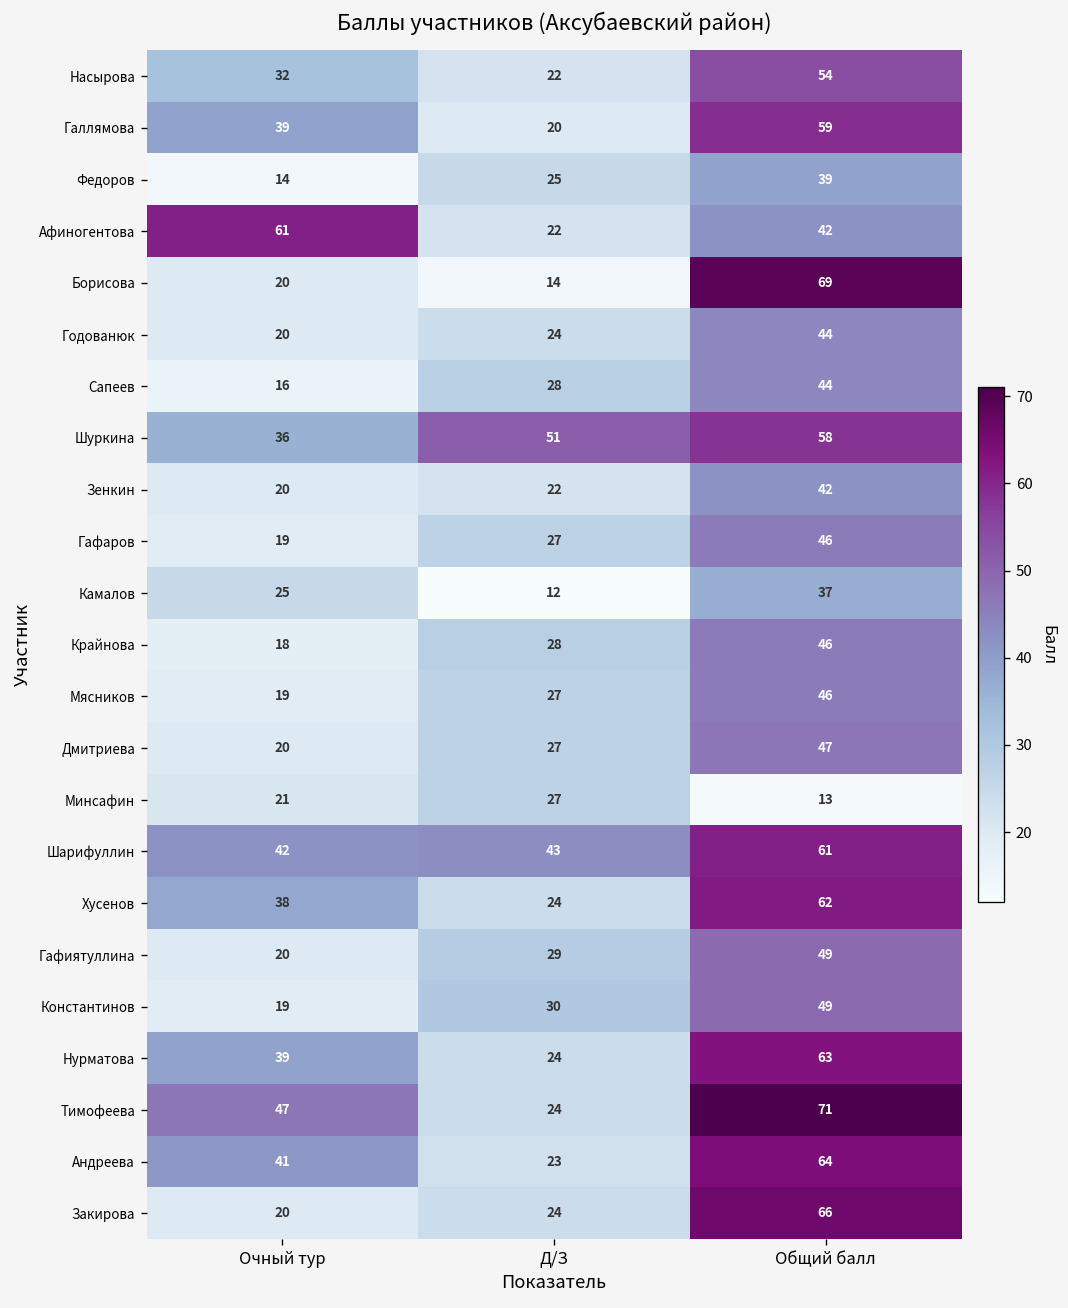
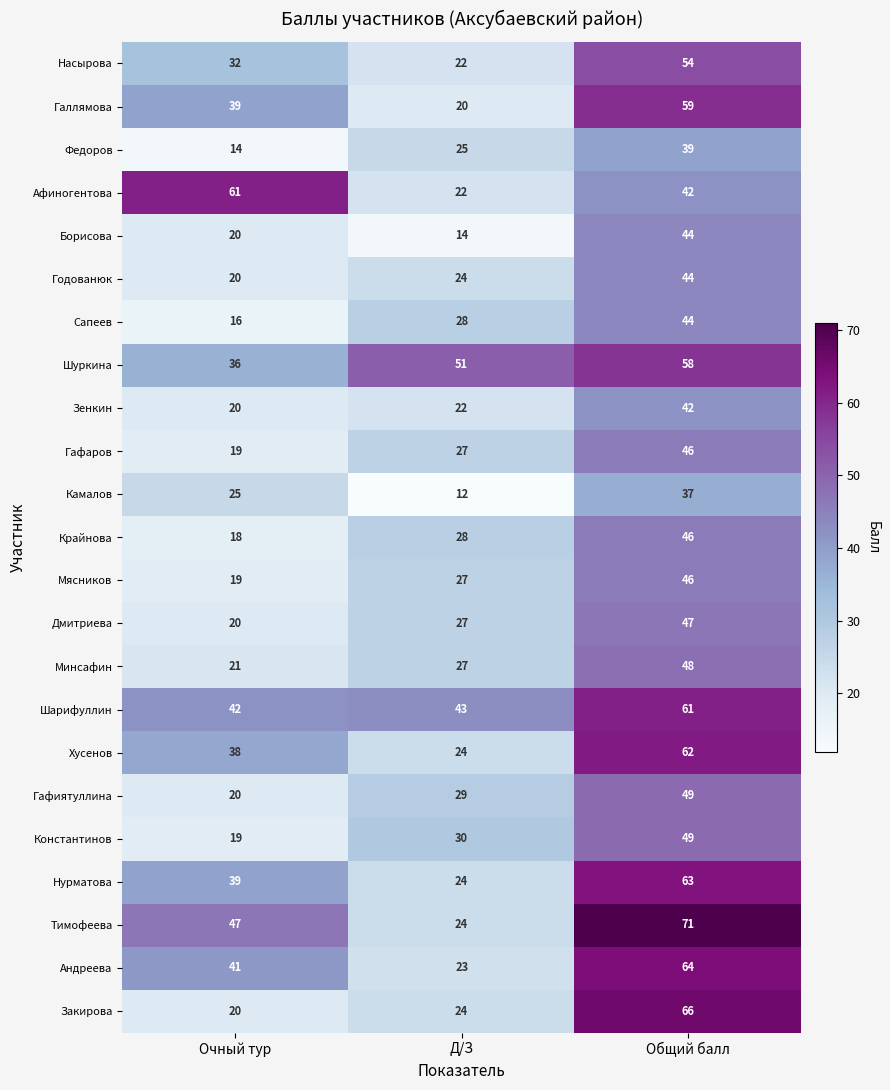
  {
    "Насырова": {
      "Очный тур": 32,
      "Д/З": 22,
      "Общий балл": 54
    },
    "Галлямова": {
      "Очный тур": 39,
      "Д/З": 20,
      "Общий балл": 59
    },
    "Федоров": {
      "Очный тур": 14,
      "Д/З": 25,
      "Общий балл": 39
    },
    "Афиногентова": {
      "Очный тур": 61,
      "Д/З": 22,
      "Общий балл": 42
    },
    "Борисова": {
      "Очный тур": 20,
      "Д/З": 14,
-     "Общий балл": 69
+     "Общий балл": 44
    },
    "Годованюк": {
      "Очный тур": 20,
      "Д/З": 24,
      "Общий балл": 44
    },
    "Сапеев": {
      "Очный тур": 16,
      "Д/З": 28,
      "Общий балл": 44
    },
    "Шуркина": {
      "Очный тур": 36,
      "Д/З": 51,
      "Общий балл": 58
    },
    "Зенкин": {
      "Очный тур": 20,
      "Д/З": 22,
      "Общий балл": 42
    },
    "Гафаров": {
      "Очный тур": 19,
      "Д/З": 27,
      "Общий балл": 46
    },
    "Камалов": {
      "Очный тур": 25,
      "Д/З": 12,
      "Общий балл": 37
    },
    "Крайнова": {
      "Очный тур": 18,
      "Д/З": 28,
      "Общий балл": 46
    },
    "Мясников": {
      "Очный тур": 19,
      "Д/З": 27,
      "Общий балл": 46
    },
    "Дмитриева": {
      "Очный тур": 20,
      "Д/З": 27,
      "Общий балл": 47
    },
    "Минсафин": {
      "Очный тур": 21,
      "Д/З": 27,
-     "Общий балл": 13
+     "Общий балл": 48
    },
    "Шарифуллин": {
      "Очный тур": 42,
      "Д/З": 43,
      "Общий балл": 61
    },
    "Хусенов": {
      "Очный тур": 38,
      "Д/З": 24,
      "Общий балл": 62
    },
    "Гафиятуллина": {
      "Очный тур": 20,
      "Д/З": 29,
      "Общий балл": 49
    },
    "Константинов": {
      "Очный тур": 19,
      "Д/З": 30,
      "Общий балл": 49
    },
    "Нурматова": {
      "Очный тур": 39,
      "Д/З": 24,
      "Общий балл": 63
    },
    "Тимофеева": {
      "Очный тур": 47,
      "Д/З": 24,
      "Общий балл": 71
    },
    "Андреева": {
      "Очный тур": 41,
      "Д/З": 23,
      "Общий балл": 64
    },
    "Закирова": {
      "Очный тур": 20,
      "Д/З": 24,
      "Общий балл": 66
    }
  }
